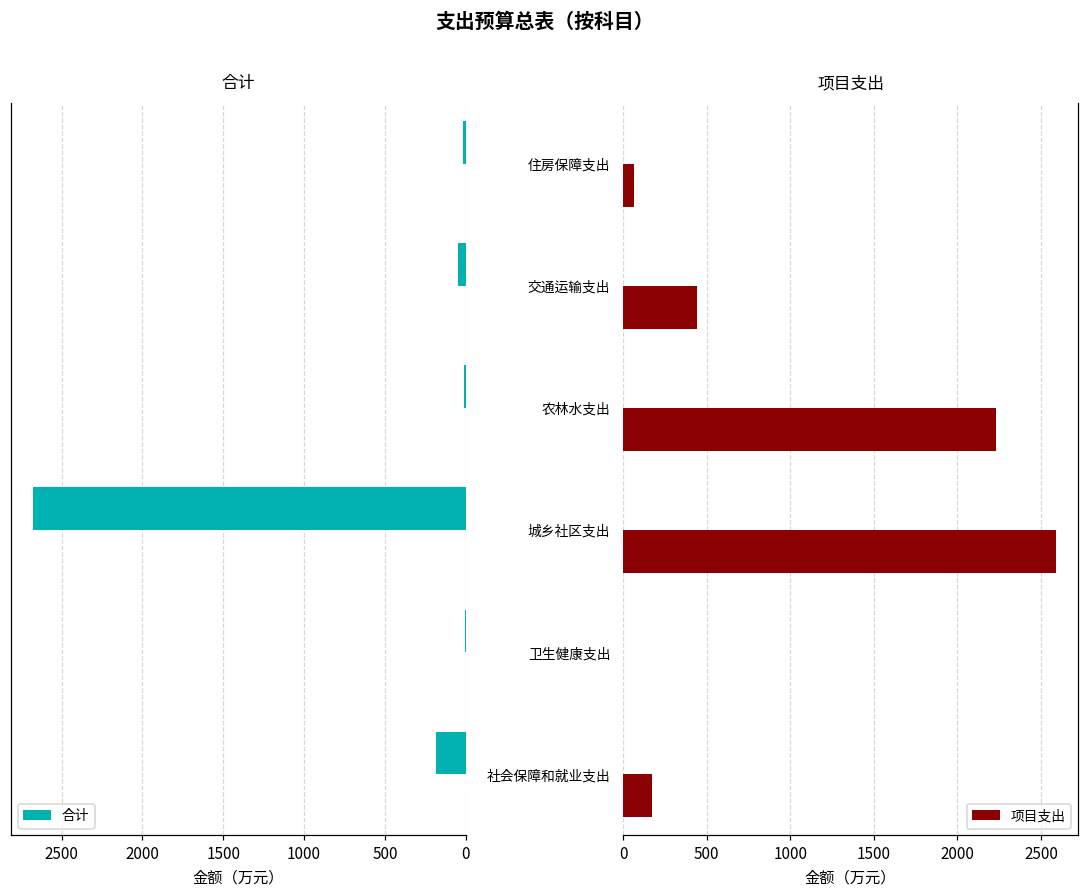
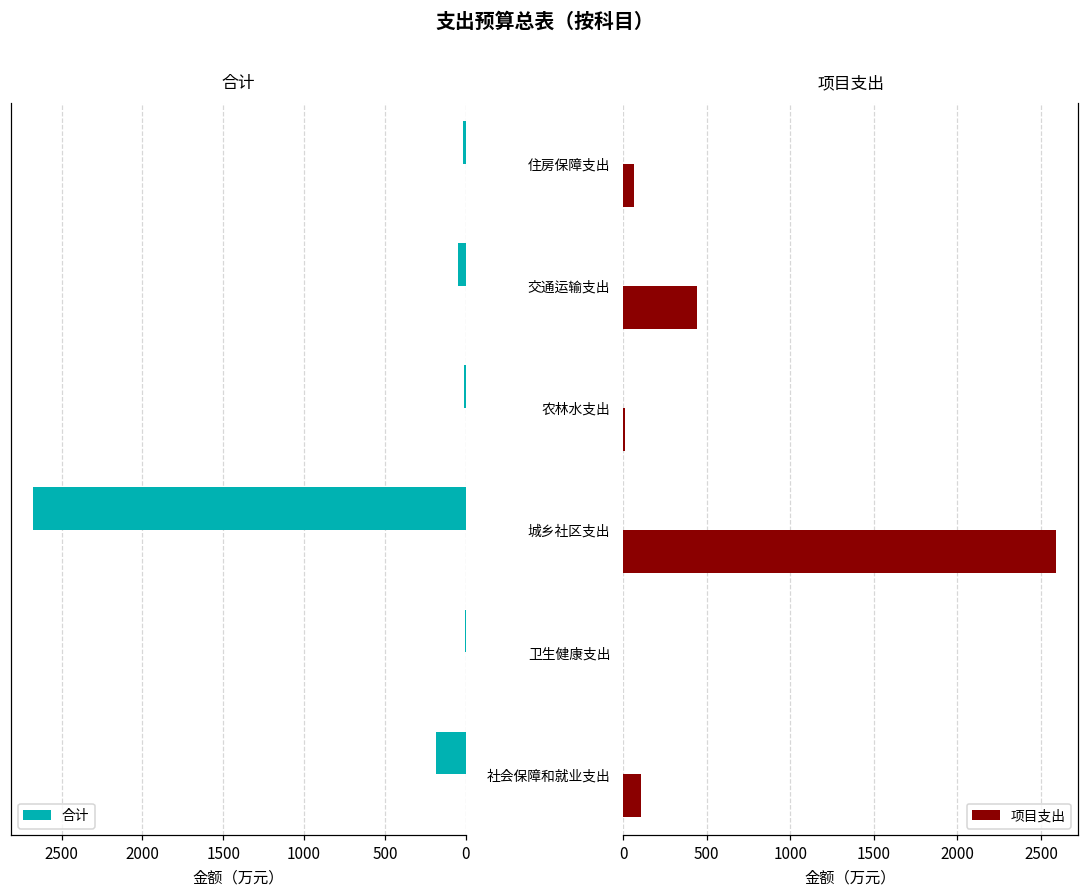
  {
    "项目支出": {
      "住房保障支出": 60,
      "交通运输支出": 440,
-     "农林水支出": 2230,
+     "农林水支出": 10,
      "城乡社区支出": 2590,
      "卫生健康支出": 0,
-     "社会保障和就业支出": 170
+     "社会保障和就业支出": 110
    }
  }
